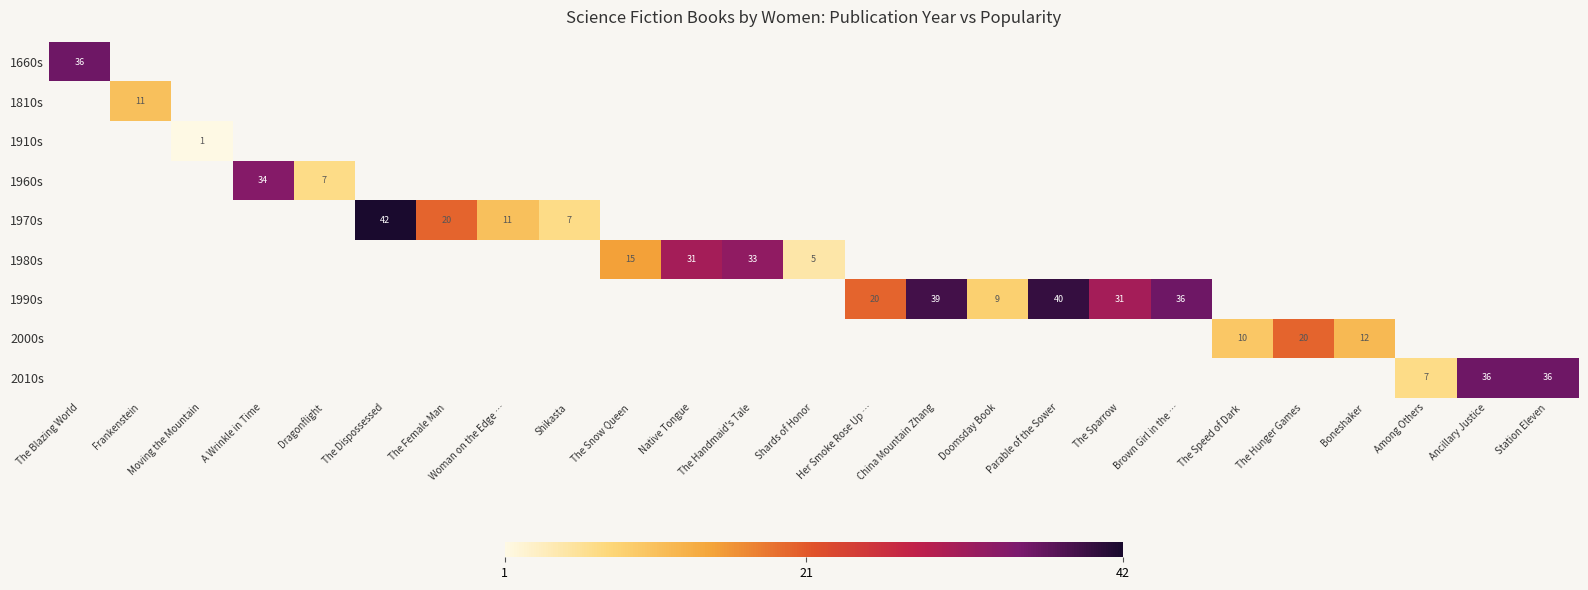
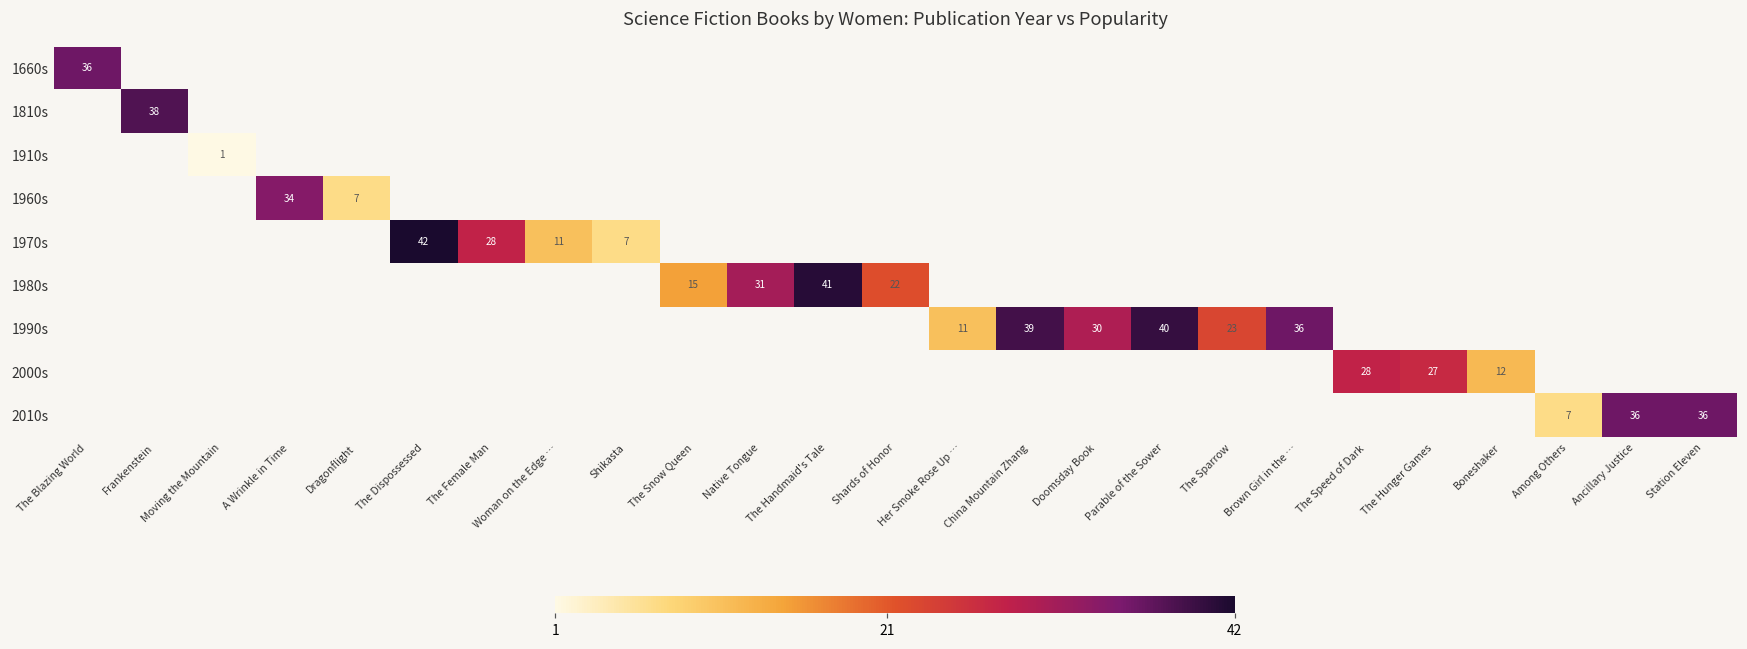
  {
    "1660s": {
      "The Blazing World": 36
    },
    "1810s": {
-     "Frankenstein": 11
+     "Frankenstein": 38
    },
    "1910s": {
      "Moving the Mountain": 1
    },
    "1960s": {
      "A Wrinkle in Time": 34,
      "Dragonflight": 7
    },
    "1970s": {
      "The Dispossessed": 42,
-     "The Female Man": 20,
+     "The Female Man": 28,
      "Woman on the Edge …": 11,
      "Shikasta": 7
    },
    "1980s": {
      "The Snow Queen": 15,
      "Native Tongue": 31,
-     "The Handmaid's Tale": 33,
-     "Shards of Honor": 5
+     "The Handmaid's Tale": 41,
+     "Shards of Honor": 22
    },
    "1990s": {
-     "Her Smoke Rose Up …": 20,
+     "Her Smoke Rose Up …": 11,
      "China Mountain Zhang": 39,
-     "Doomsday Book": 9,
+     "Doomsday Book": 30,
      "Parable of the Sower": 40,
-     "The Sparrow": 31,
+     "The Sparrow": 23,
      "Brown Girl in the …": 36
    },
    "2000s": {
-     "The Speed of Dark": 10,
-     "The Hunger Games": 20,
+     "The Speed of Dark": 28,
+     "The Hunger Games": 27,
      "Boneshaker": 12
    },
    "2010s": {
      "Among Others": 7,
      "Ancillary Justice": 36,
      "Station Eleven": 36
    }
  }
